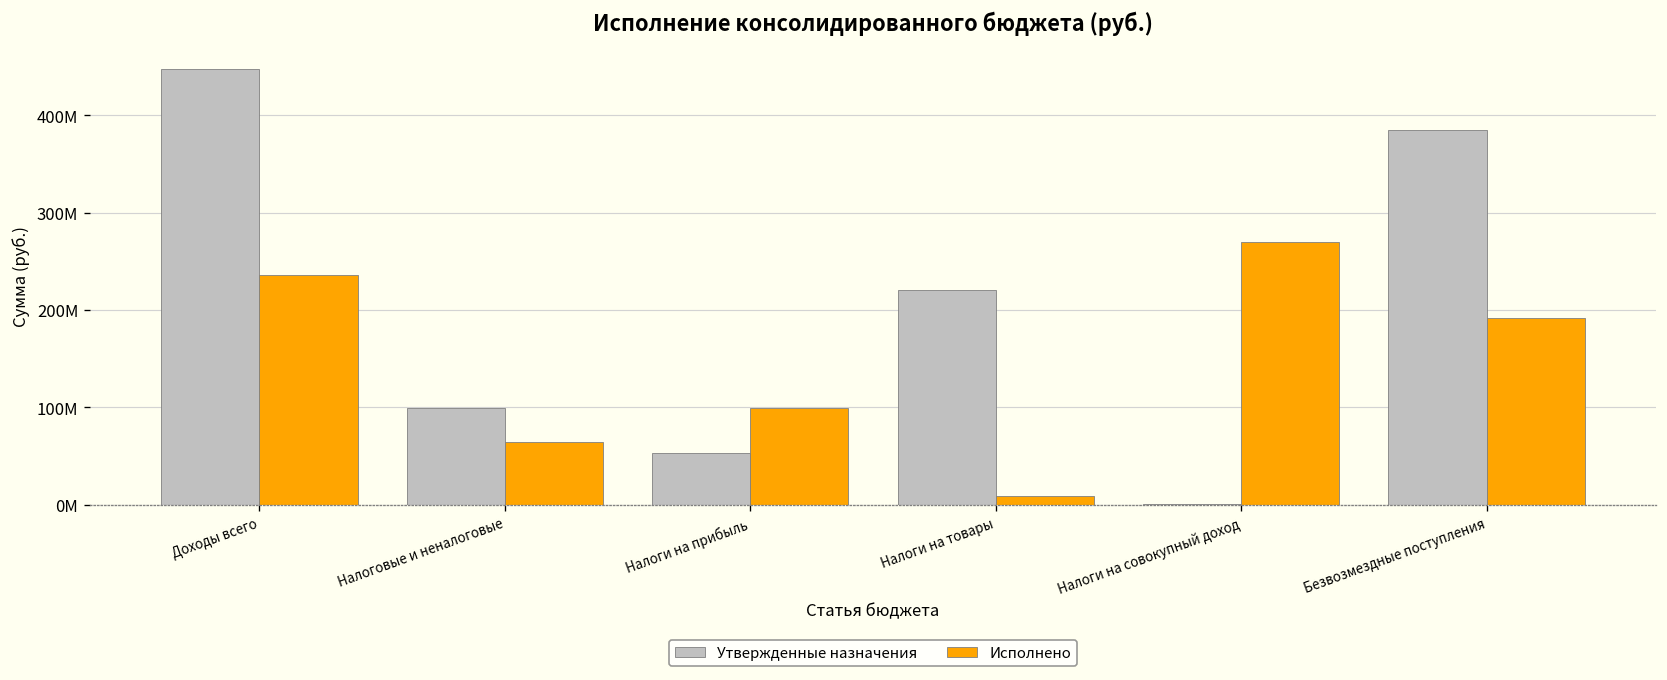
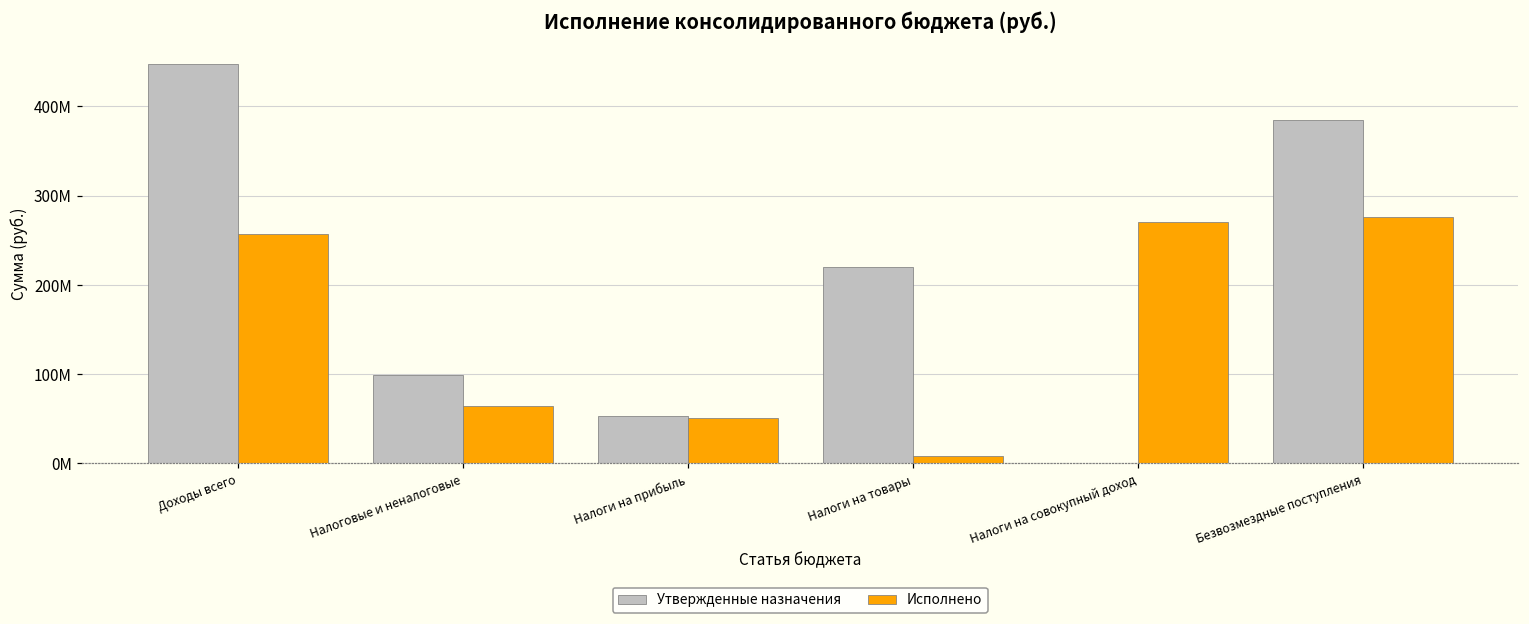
  {
    "Утвержденные назначения": {
      "Доходы всего": 450000000,
      "Налоговые и неналоговые": 100000000,
      "Налоги на прибыль": 50000000,
      "Налоги на товары": 220000000,
      "Безвозмездные поступления": 390000000
    },
    "Исполнено": {
-     "Доходы всего": 240000000,
+     "Доходы всего": 260000000,
      "Налоговые и неналоговые": 60000000,
-     "Налоги на прибыль": 100000000,
+     "Налоги на прибыль": 50000000,
      "Налоги на товары": 10000000,
      "Налоги на совокупный доход": 270000000,
-     "Безвозмездные поступления": 190000000
+     "Безвозмездные поступления": 280000000
    }
  }
